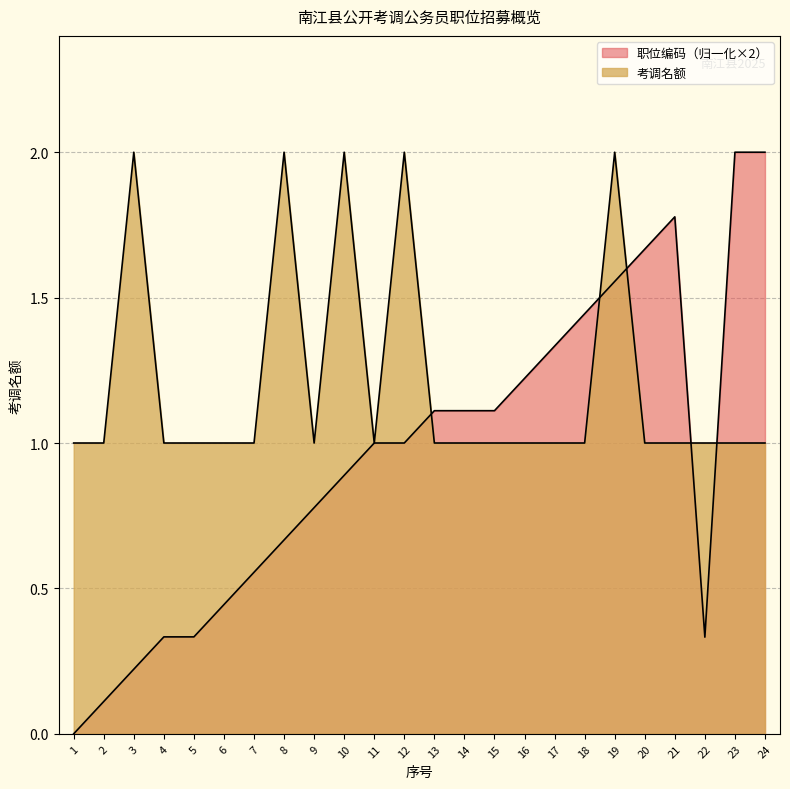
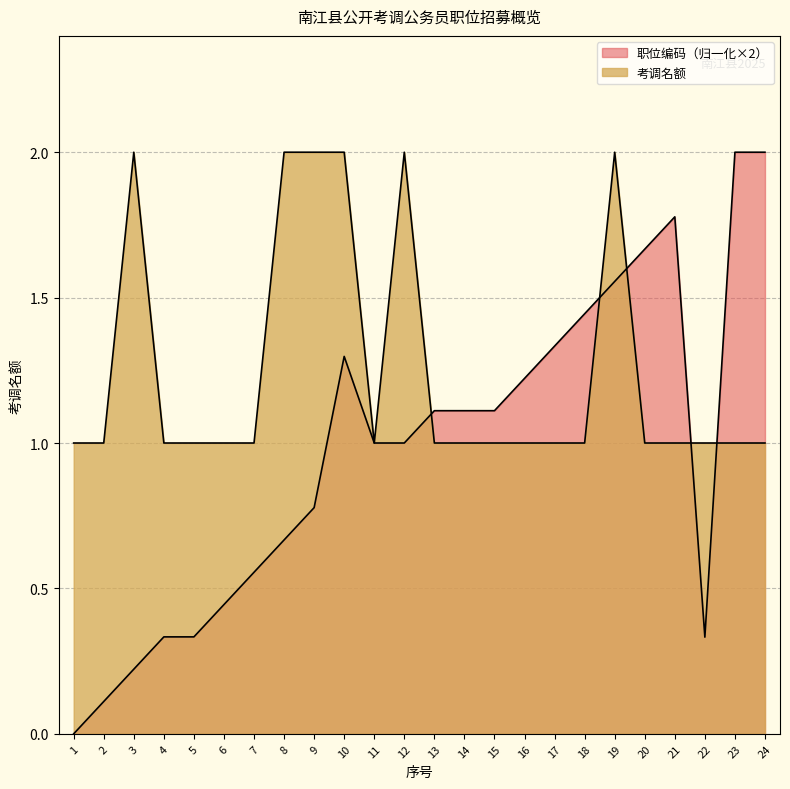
  {
    "职位编码（归一化×2）": {
      "1": 0.00,
      "2": 0.11,
      "3": 0.22,
      "4": 0.33,
      "5": 0.33,
      "6": 0.44,
      "7": 0.56,
      "8": 0.67,
      "9": 0.78,
-     "10": 0.89,
+     "10": 1.30,
      "12": 1.00,
      "13": 1.11,
      "14": 1.11,
      "15": 1.11,
      "16": 1.22,
      "17": 1.33,
      "18": 1.44,
      "19": 1.56,
      "20": 1.67,
      "21": 1.78,
      "22": 0.33,
      "23": 2.00,
      "24": 2.00
    },
    "考调名额": {
      "1": 1,
      "2": 1,
      "3": 2,
      "4": 1,
      "5": 1,
      "6": 1,
      "7": 1,
      "8": 2,
-     "9": 1,
+     "9": 2,
      "10": 2,
      "12": 2,
      "13": 1,
      "14": 1,
      "15": 1,
      "16": 1,
      "17": 1,
      "18": 1,
      "19": 2,
      "20": 1,
      "21": 1,
      "22": 1,
      "23": 1,
      "24": 1
    }
  }
